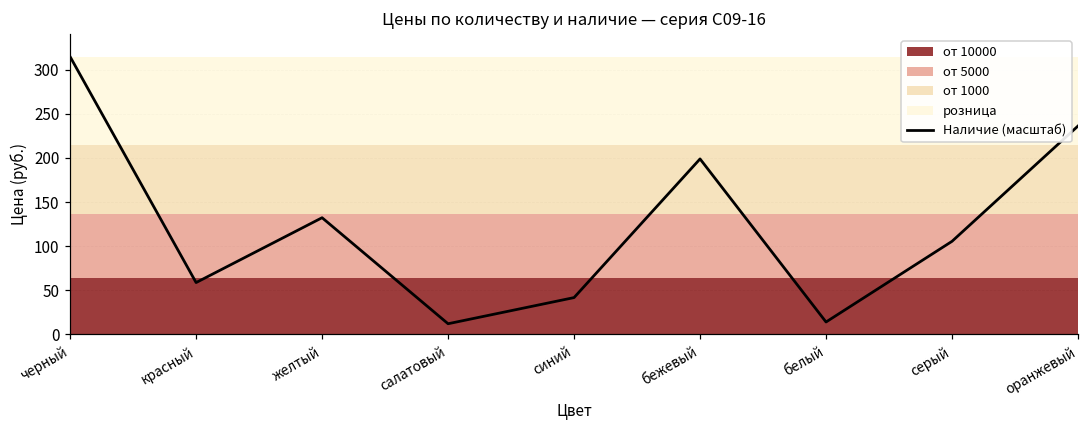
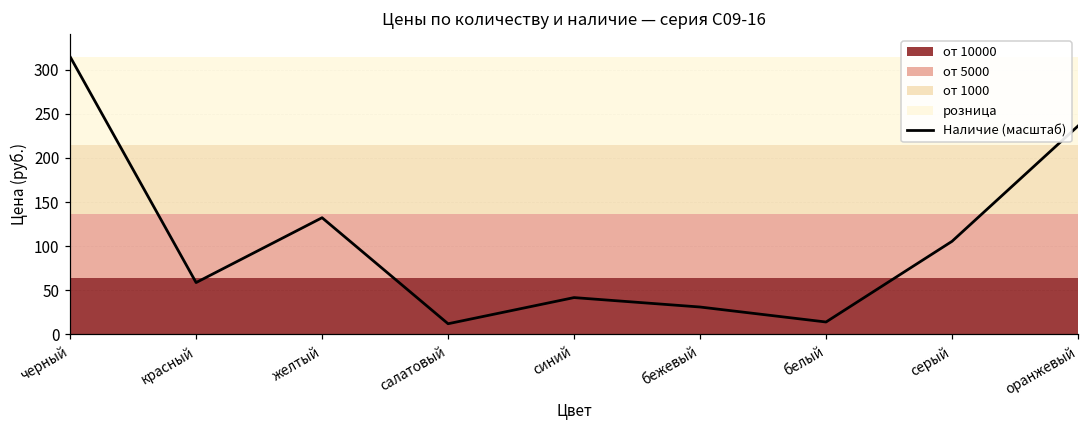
  {
    "от 10000": {
      "черный": 60,
      "красный": 60,
      "желтый": 60,
      "салатовый": 60,
      "синий": 60,
      "бежевый": 60,
      "белый": 60,
      "серый": 60,
      "оранжевый": 60
    },
    "Наличие (масштаб)": {
      "красный": 60,
      "желтый": 130,
      "салатовый": 10,
      "синий": 40,
-     "бежевый": 200,
+     "бежевый": 30,
      "белый": 10,
      "серый": 110,
      "оранжевый": 240
    },
    "от 5000": {
      "черный": 70,
      "красный": 70,
      "желтый": 70,
      "салатовый": 70,
      "синий": 70,
      "бежевый": 70,
      "белый": 70,
      "серый": 70,
      "оранжевый": 70
    }
  }
